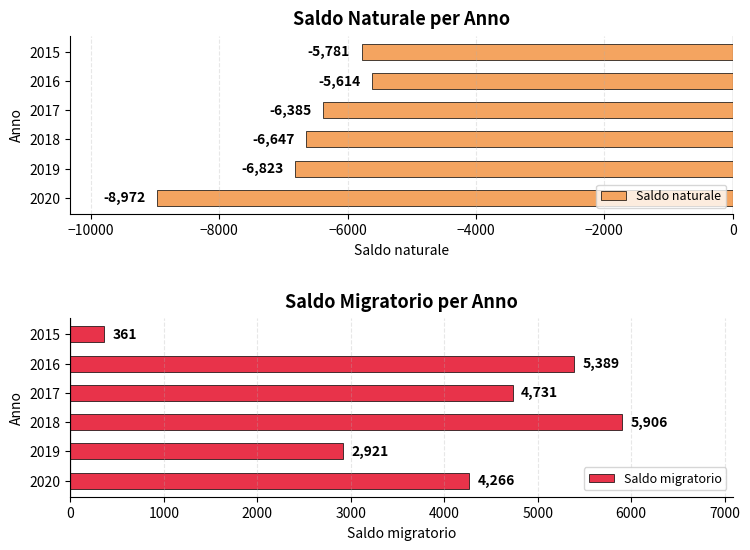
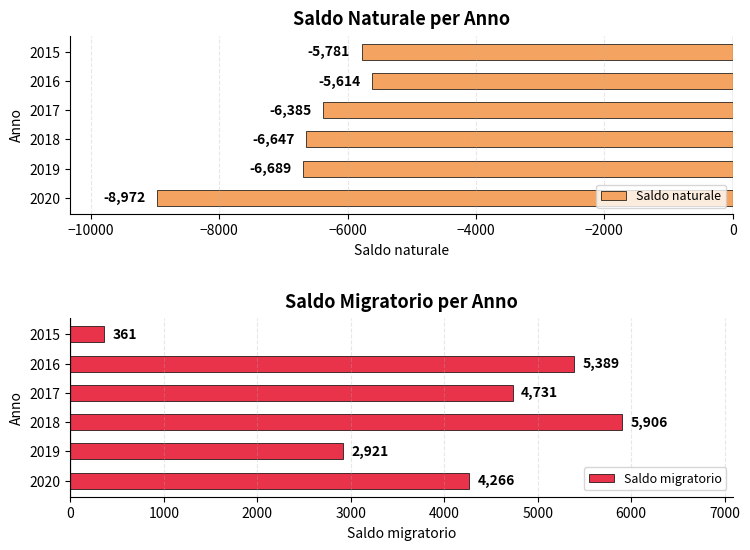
  {
    "Saldo Naturale per Anno": {
      "2015": "-5,781",
      "2016": "-5,614",
      "2017": "-6,385",
      "2018": "-6,647",
-     "2019": "-6,823",
+     "2019": "-6,689",
      "2020": "-8,972"
    },
    "Saldo Migratorio per Anno": {
      "2015": "361",
      "2016": "5,389",
      "2017": "4,731",
      "2018": "5,906",
      "2019": "2,921",
      "2020": "4,266"
    }
  }
